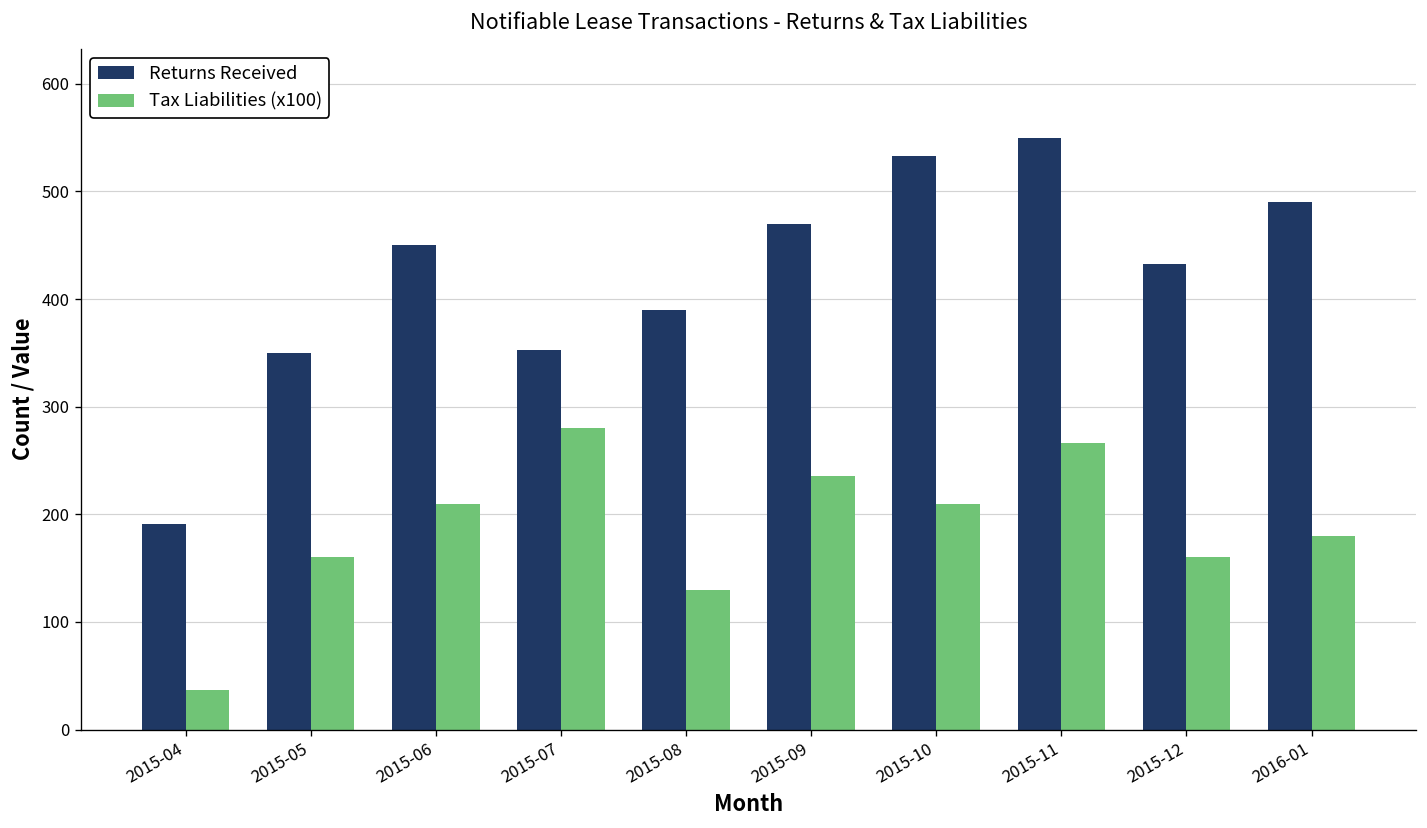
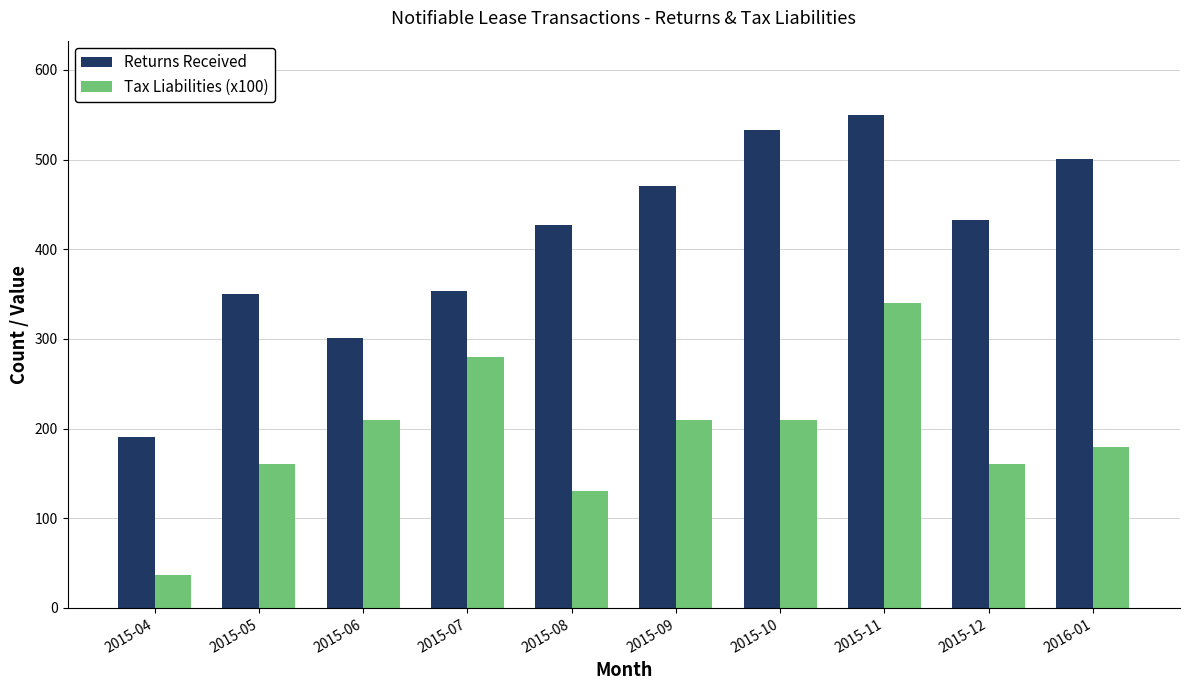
  {
    "Returns Received": {
      "2015-04": 190,
      "2015-05": 350,
-     "2015-06": 450,
+     "2015-06": 300,
      "2015-07": 350,
-     "2015-08": 390,
+     "2015-08": 430,
      "2015-09": 470,
      "2015-10": 530,
      "2015-11": 550,
      "2015-12": 430,
-     "2016-01": 490
+     "2016-01": 500
    },
    "Tax Liabilities (x100)": {
      "2015-04": 40,
      "2015-05": 160,
      "2015-06": 210,
      "2015-07": 280,
      "2015-08": 130,
-     "2015-09": 240,
+     "2015-09": 210,
      "2015-10": 210,
-     "2015-11": 270,
+     "2015-11": 340,
      "2015-12": 160,
      "2016-01": 180
    }
  }
